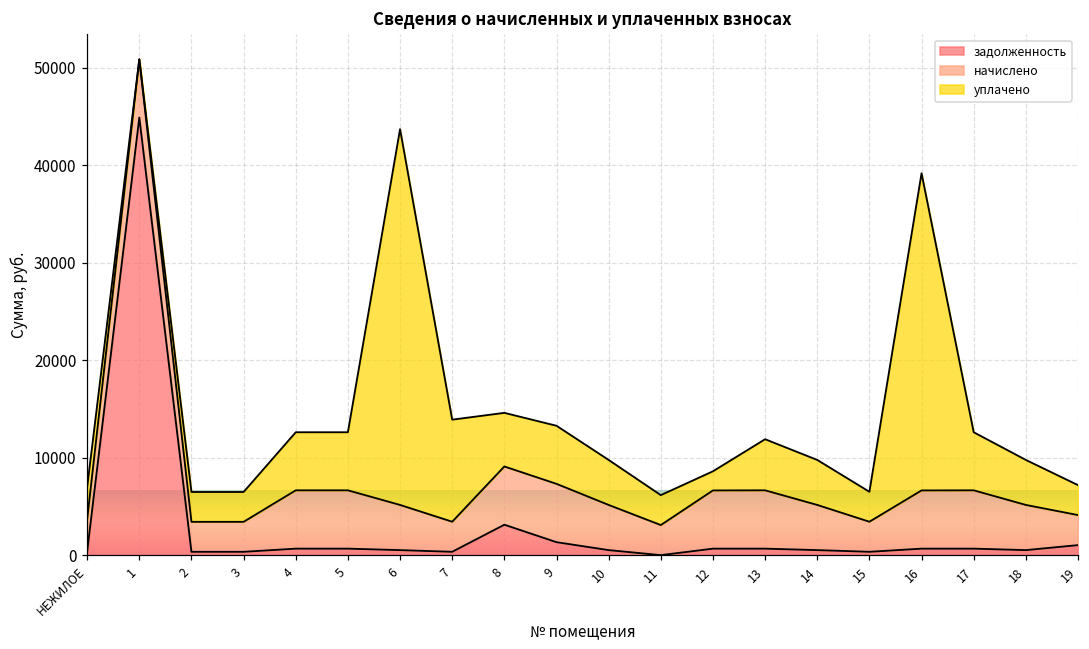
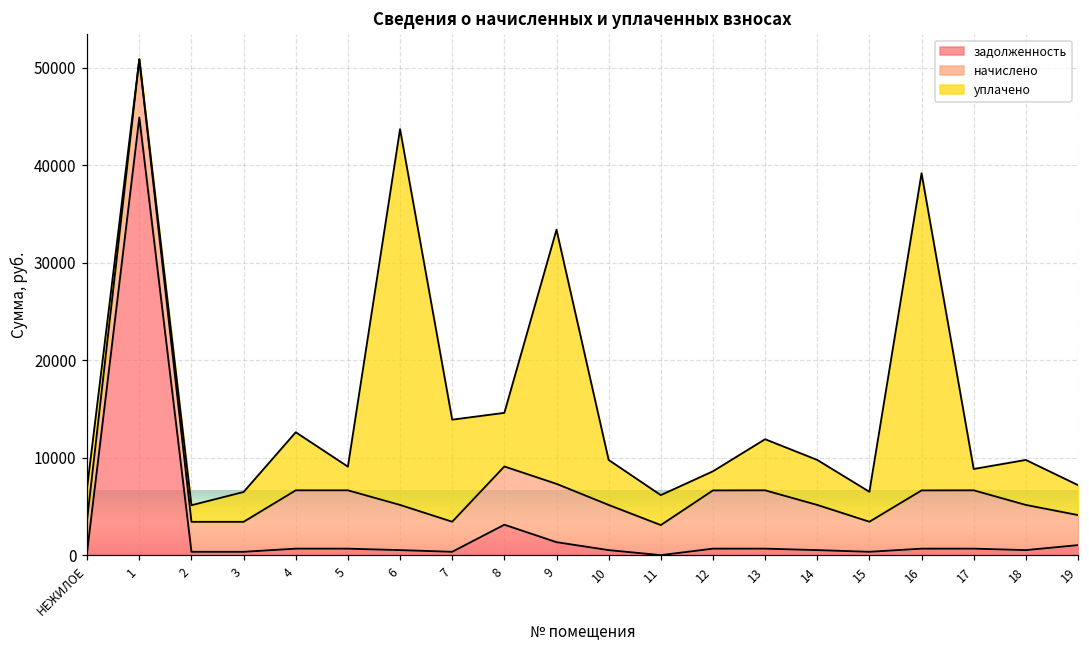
  {
    "уплачено": {
      "НЕЖИЛОЕ": 3000,
-     "2": 3000,
+     "2": 2000,
      "3": 3000,
      "4": 6000,
-     "5": 6000,
+     "5": 2000,
      "6": 39000,
      "7": 10000,
      "8": 6000,
-     "9": 6000,
+     "9": 26000,
      "10": 5000,
      "11": 3000,
      "12": 2000,
      "13": 5000,
      "14": 5000,
      "15": 3000,
      "16": 33000,
-     "17": 6000,
+     "17": 2000,
      "18": 5000,
      "19": 3000
    }
  }
